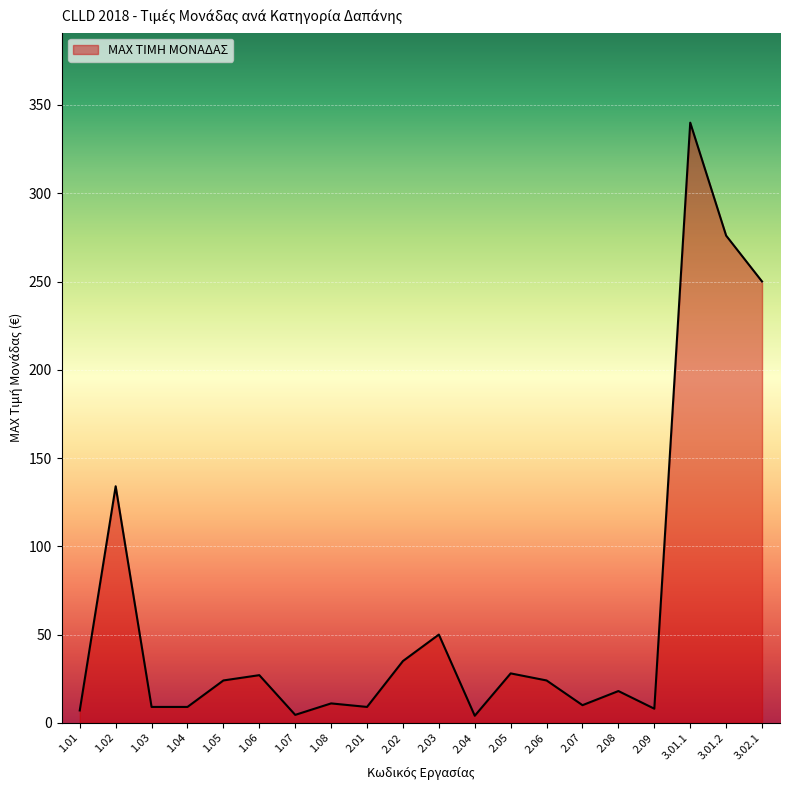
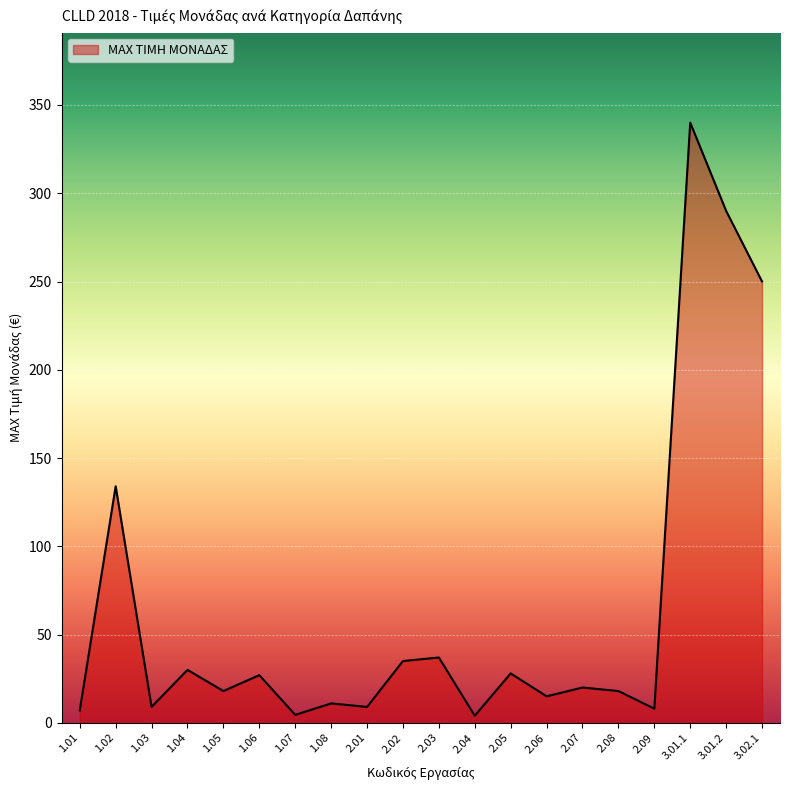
  {
    "1.01": 7,
    "1.02": 134,
    "1.03": 9,
-   "1.04": 9,
-   "1.05": 24,
+   "1.04": 30,
+   "1.05": 18,
    "1.06": 27,
    "1.07": 5,
    "1.08": 11,
    "2.01": 9,
    "2.02": 35,
-   "2.03": 50,
+   "2.03": 37,
    "2.04": 4,
    "2.05": 28,
-   "2.06": 24,
-   "2.07": 10,
+   "2.06": 15,
+   "2.07": 20,
    "2.08": 18,
    "2.09": 8,
    "3.01.1": 340,
-   "3.01.2": 276,
+   "3.01.2": 290,
    "3.02.1": 250
  }
